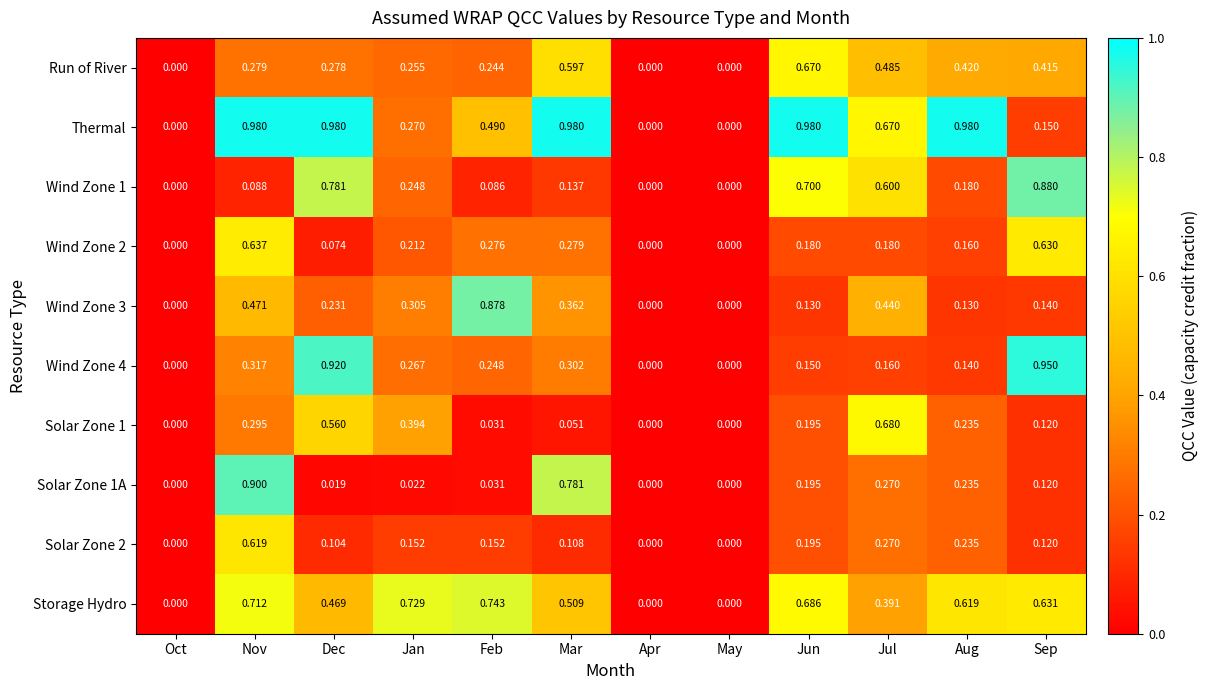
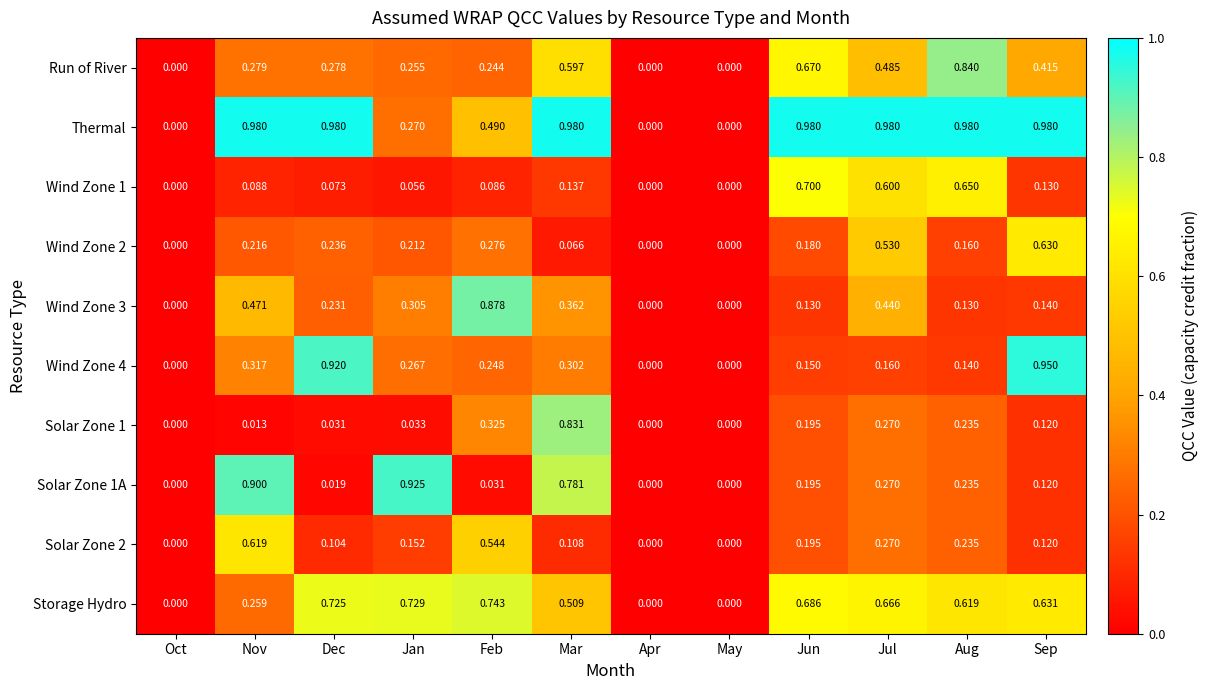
  {
    "Run of River": {
      "Oct": 0.000,
      "Nov": 0.279,
      "Dec": 0.278,
      "Jan": 0.255,
      "Feb": 0.244,
      "Mar": 0.597,
      "Apr": 0.000,
      "May": 0.000,
      "Jun": 0.670,
      "Jul": 0.485,
-     "Aug": 0.420,
+     "Aug": 0.840,
      "Sep": 0.415
    },
    "Thermal": {
      "Oct": 0.000,
      "Nov": 0.980,
      "Dec": 0.980,
      "Jan": 0.270,
      "Feb": 0.490,
      "Mar": 0.980,
      "Apr": 0.000,
      "May": 0.000,
      "Jun": 0.980,
-     "Jul": 0.670,
+     "Jul": 0.980,
      "Aug": 0.980,
-     "Sep": 0.150
+     "Sep": 0.980
    },
    "Wind Zone 1": {
      "Oct": 0.000,
      "Nov": 0.088,
-     "Dec": 0.781,
-     "Jan": 0.248,
+     "Dec": 0.073,
+     "Jan": 0.056,
      "Feb": 0.086,
      "Mar": 0.137,
      "Apr": 0.000,
      "May": 0.000,
      "Jun": 0.700,
      "Jul": 0.600,
-     "Aug": 0.180,
-     "Sep": 0.880
+     "Aug": 0.650,
+     "Sep": 0.130
    },
    "Wind Zone 2": {
      "Oct": 0.000,
-     "Nov": 0.637,
-     "Dec": 0.074,
+     "Nov": 0.216,
+     "Dec": 0.236,
      "Jan": 0.212,
      "Feb": 0.276,
-     "Mar": 0.279,
+     "Mar": 0.066,
      "Apr": 0.000,
      "May": 0.000,
      "Jun": 0.180,
-     "Jul": 0.180,
+     "Jul": 0.530,
      "Aug": 0.160,
      "Sep": 0.630
    },
    "Wind Zone 3": {
      "Oct": 0.000,
      "Nov": 0.471,
      "Dec": 0.231,
      "Jan": 0.305,
      "Feb": 0.878,
      "Mar": 0.362,
      "Apr": 0.000,
      "May": 0.000,
      "Jun": 0.130,
      "Jul": 0.440,
      "Aug": 0.130,
      "Sep": 0.140
    },
    "Wind Zone 4": {
      "Oct": 0.000,
      "Nov": 0.317,
      "Dec": 0.920,
      "Jan": 0.267,
      "Feb": 0.248,
      "Mar": 0.302,
      "Apr": 0.000,
      "May": 0.000,
      "Jun": 0.150,
      "Jul": 0.160,
      "Aug": 0.140,
      "Sep": 0.950
    },
    "Solar Zone 1": {
      "Oct": 0.000,
-     "Nov": 0.295,
-     "Dec": 0.560,
-     "Jan": 0.394,
-     "Feb": 0.031,
-     "Mar": 0.051,
+     "Nov": 0.013,
+     "Dec": 0.031,
+     "Jan": 0.033,
+     "Feb": 0.325,
+     "Mar": 0.831,
      "Apr": 0.000,
      "May": 0.000,
      "Jun": 0.195,
-     "Jul": 0.680,
+     "Jul": 0.270,
      "Aug": 0.235,
      "Sep": 0.120
    },
    "Solar Zone 1A": {
      "Oct": 0.000,
      "Nov": 0.900,
      "Dec": 0.019,
-     "Jan": 0.022,
+     "Jan": 0.925,
      "Feb": 0.031,
      "Mar": 0.781,
      "Apr": 0.000,
      "May": 0.000,
      "Jun": 0.195,
      "Jul": 0.270,
      "Aug": 0.235,
      "Sep": 0.120
    },
    "Solar Zone 2": {
      "Oct": 0.000,
      "Nov": 0.619,
      "Dec": 0.104,
      "Jan": 0.152,
-     "Feb": 0.152,
+     "Feb": 0.544,
      "Mar": 0.108,
      "Apr": 0.000,
      "May": 0.000,
      "Jun": 0.195,
      "Jul": 0.270,
      "Aug": 0.235,
      "Sep": 0.120
    },
    "Storage Hydro": {
      "Oct": 0.000,
-     "Nov": 0.712,
-     "Dec": 0.469,
+     "Nov": 0.259,
+     "Dec": 0.725,
      "Jan": 0.729,
      "Feb": 0.743,
      "Mar": 0.509,
      "Apr": 0.000,
      "May": 0.000,
      "Jun": 0.686,
-     "Jul": 0.391,
+     "Jul": 0.666,
      "Aug": 0.619,
      "Sep": 0.631
    }
  }
